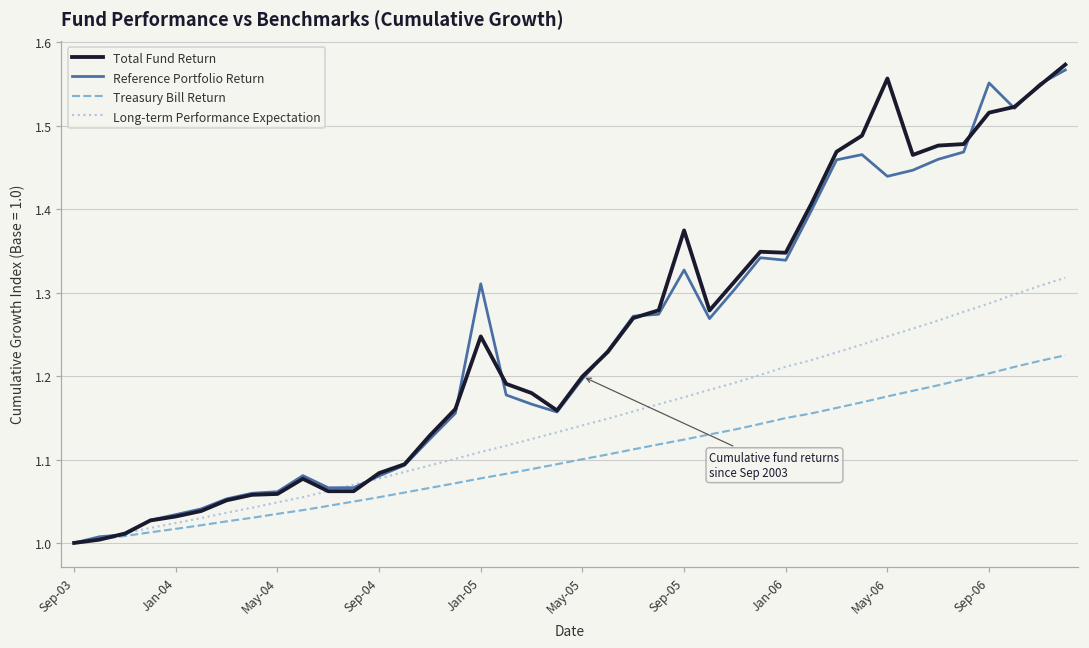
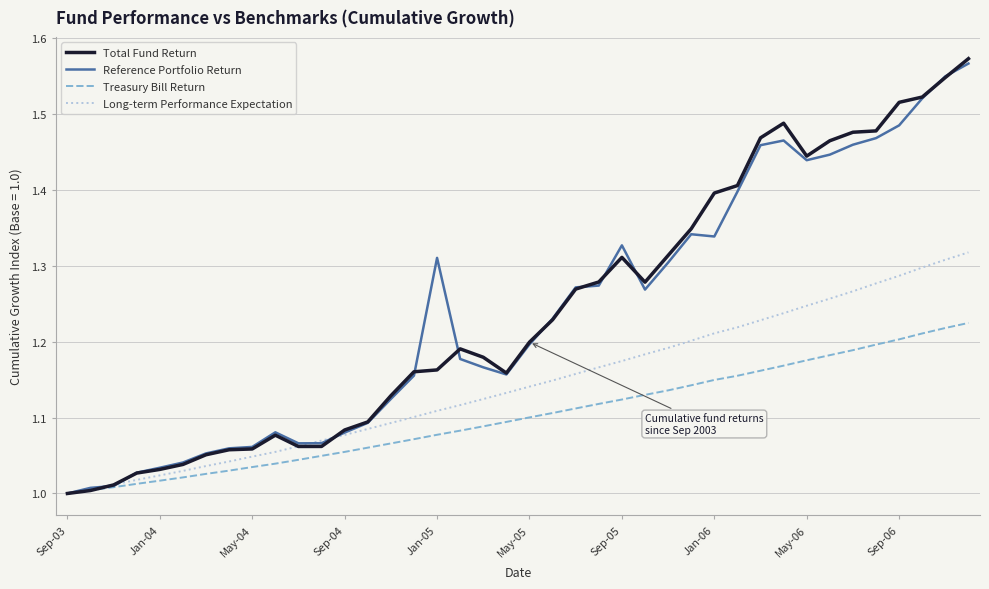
  {
    "Total Fund Return": {
      "Sep-04": 1.08,
-     "Jan-05": 1.25,
-     "Sep-05": 1.37,
-     "Jan-06": 1.35,
-     "May-06": 1.56,
+     "Jan-05": 1.16,
+     "Sep-05": 1.31,
+     "Jan-06": 1.40,
+     "May-06": 1.44,
      "Sep-06": 1.52
    },
    "Reference Portfolio Return": {
      "Jan-05": 1.31,
      "Sep-05": 1.33,
      "Jan-06": 1.34,
      "May-06": 1.44,
-     "Sep-06": 1.55
+     "Sep-06": 1.49
    }
  }
